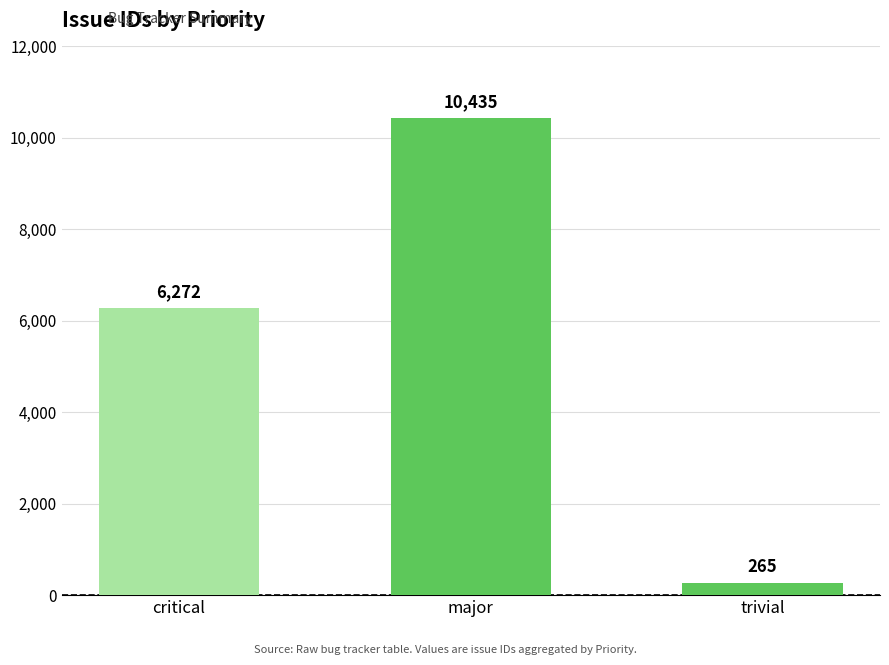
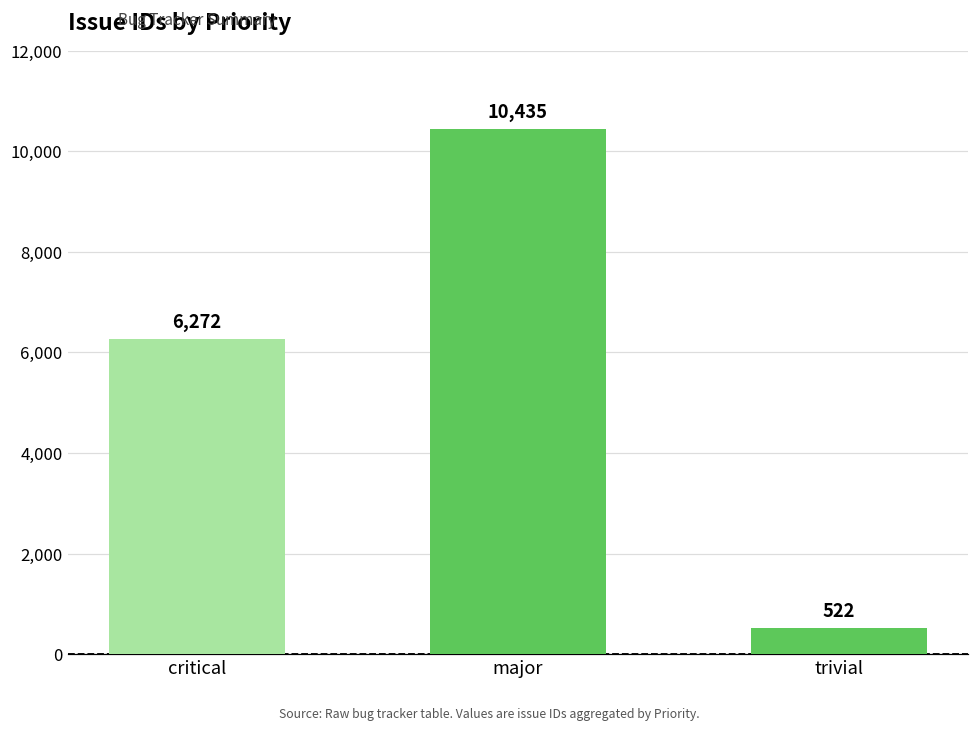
  {
    "critical": "6,272",
    "major": "10,435",
-   "trivial": "265"
+   "trivial": "522"
  }
